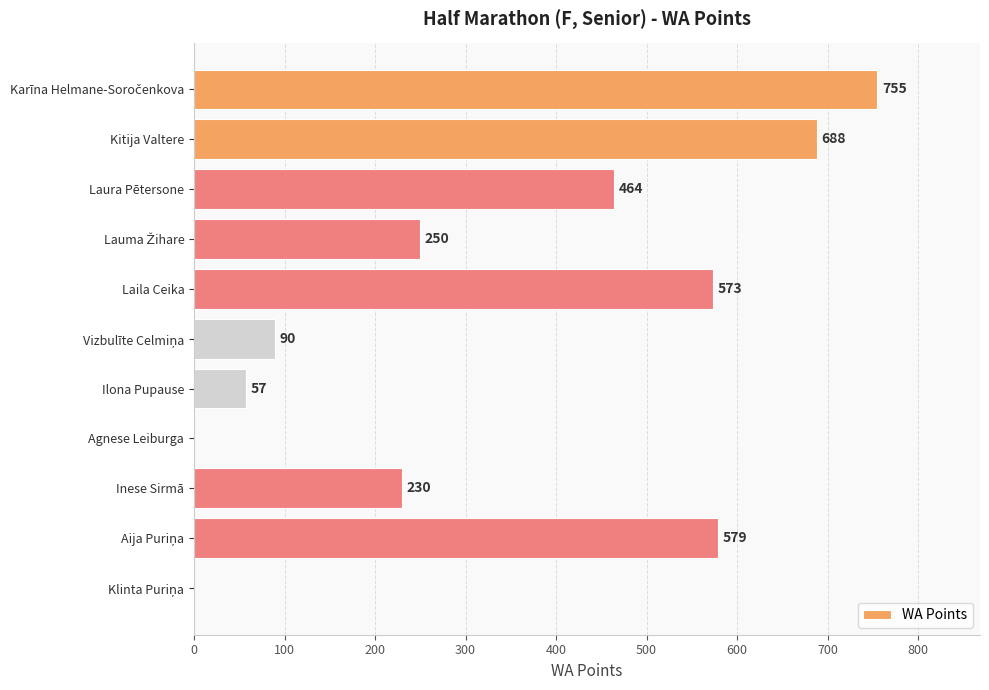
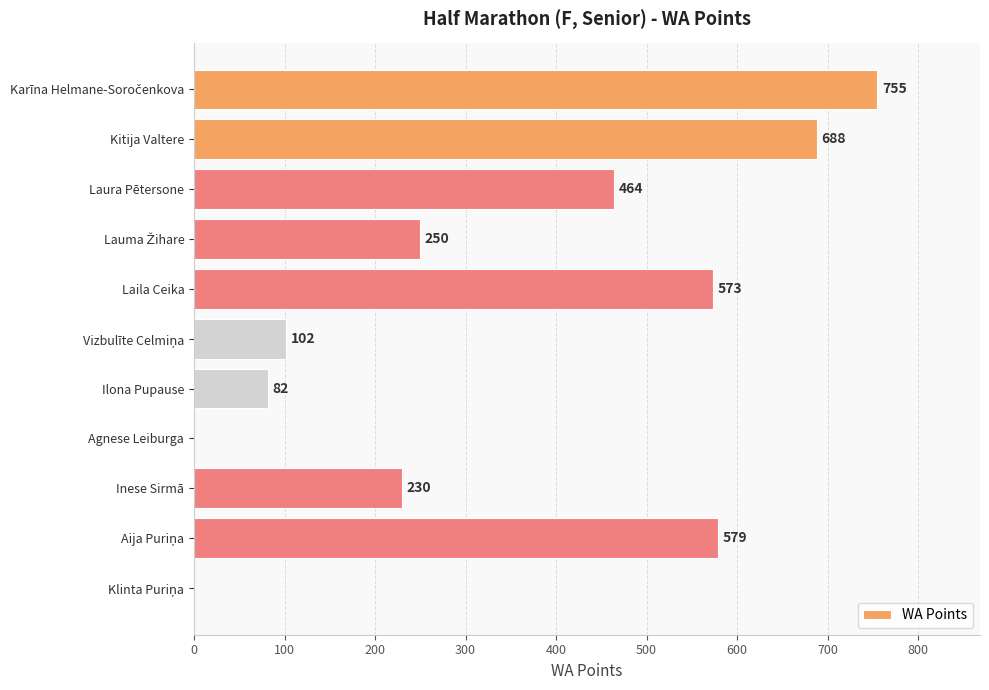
  {
    "Karīna Helmane-Soročenkova": 755,
    "Kitija Valtere": 688,
    "Laura Pētersone": 464,
    "Lauma Žihare": 250,
    "Laila Ceika": 573,
-   "Vizbulīte Celmiņa": 90,
-   "Ilona Pupause": 57,
+   "Vizbulīte Celmiņa": 102,
+   "Ilona Pupause": 82,
    "Inese Sirmā": 230,
    "Aija Puriņa": 579
  }
